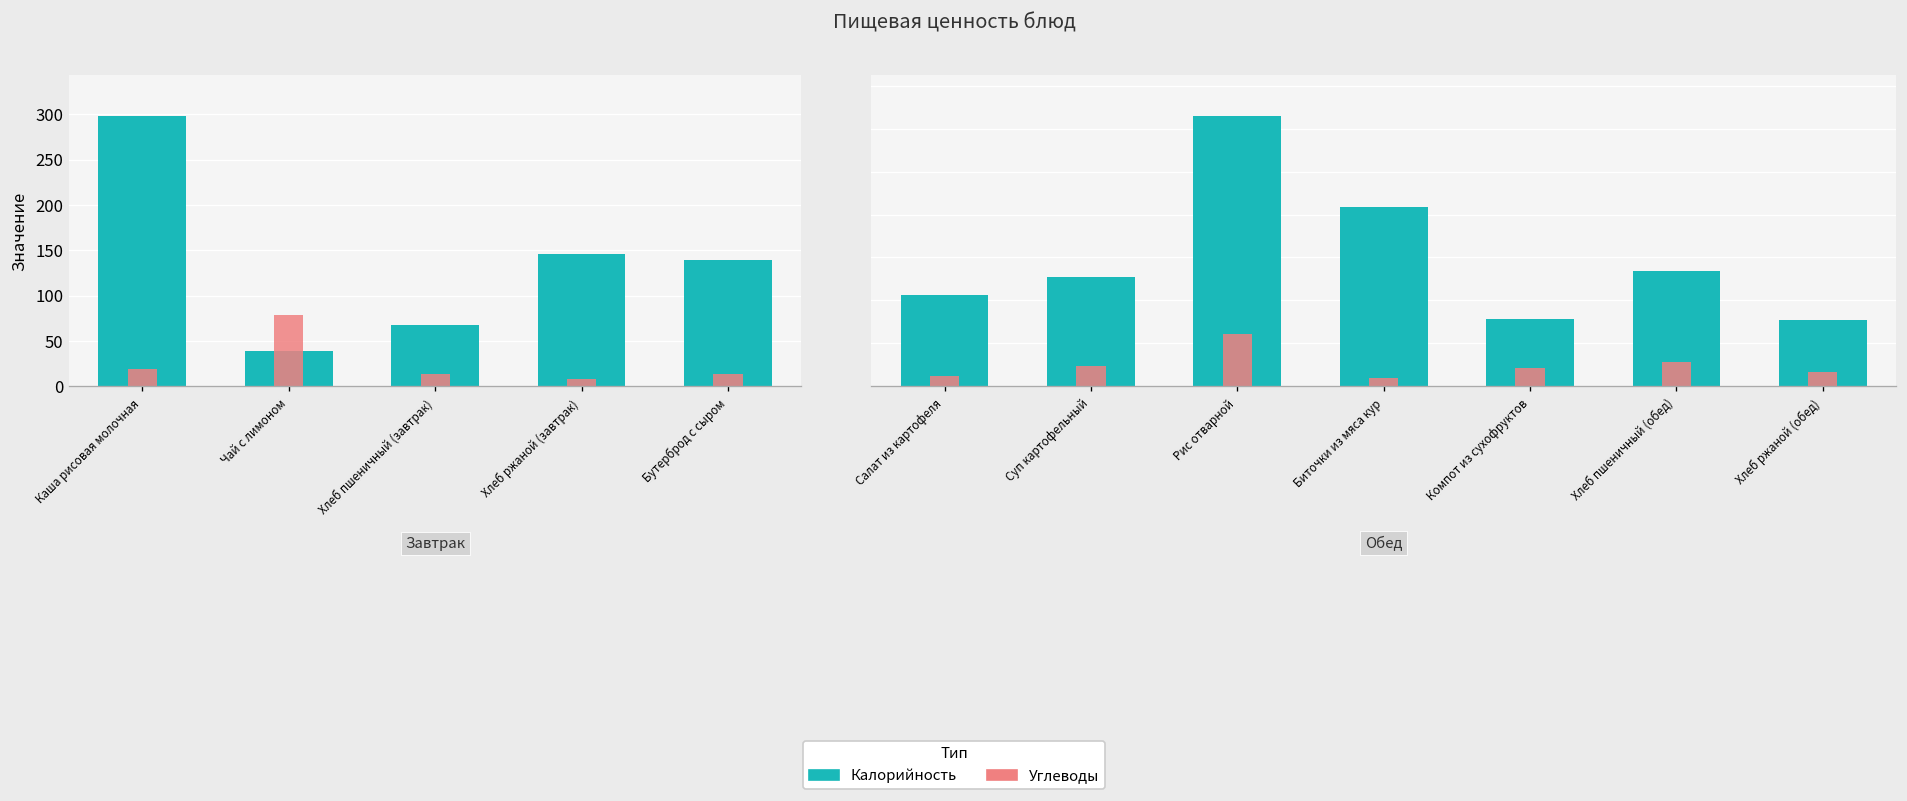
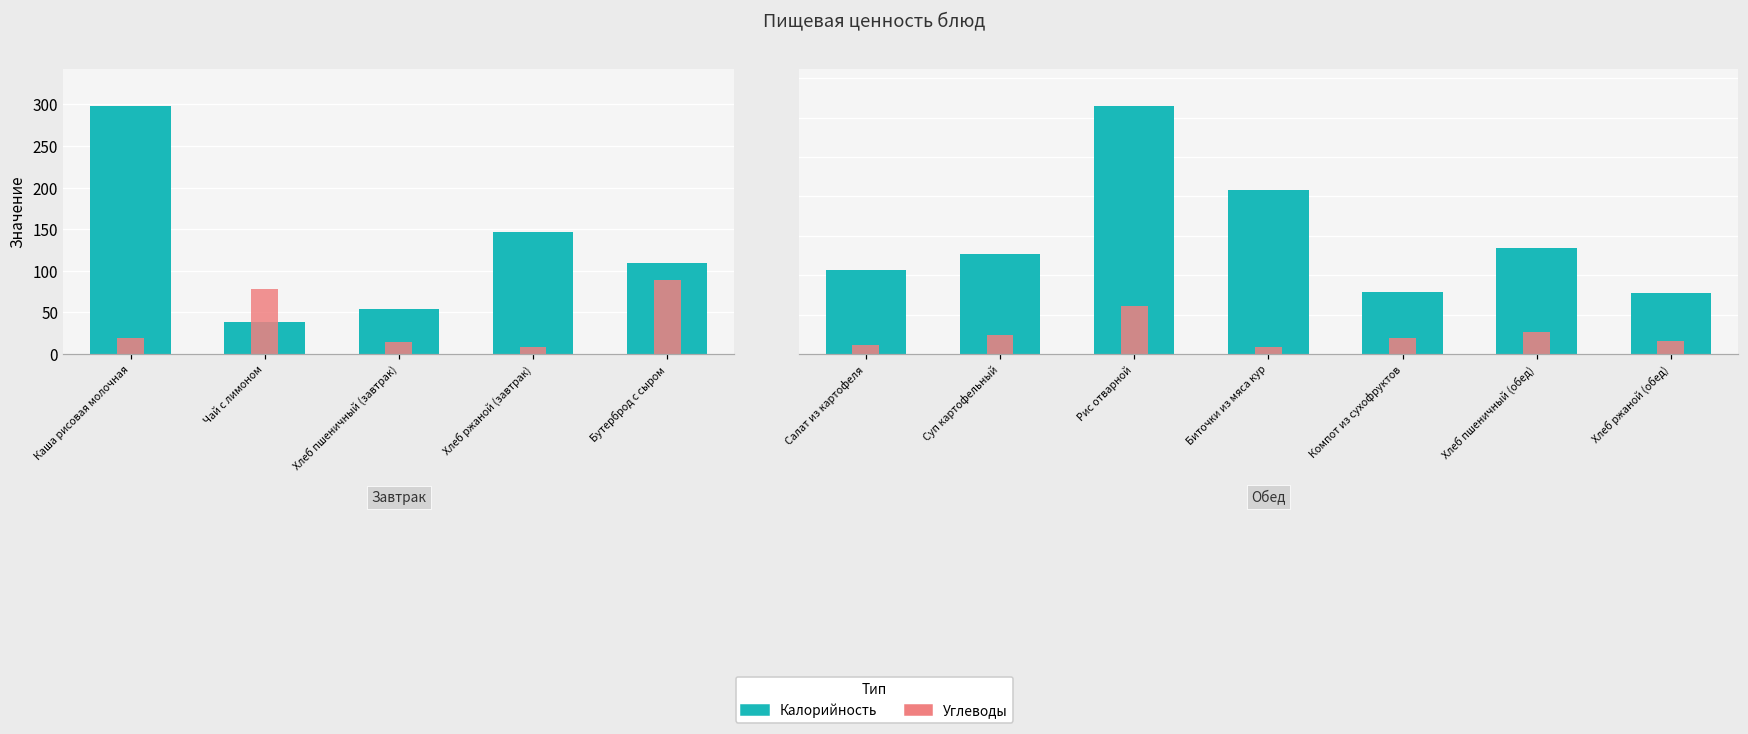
  {
    "Завтрак": {
      "Калорийность": {
        "Каша рисовая молочная": 300,
-       "Хлеб пшеничный (завтрак)": 70,
+       "Хлеб пшеничный (завтрак)": 50,
        "Хлеб ржаной (завтрак)": 150,
-       "Бутерброд с сыром": 140
+       "Бутерброд с сыром": 110
      },
      "Углеводы": {
        "Чай с лимоном": 80,
-       "Бутерброд с сыром": 10
+       "Бутерброд с сыром": 90
      }
    }
  }
